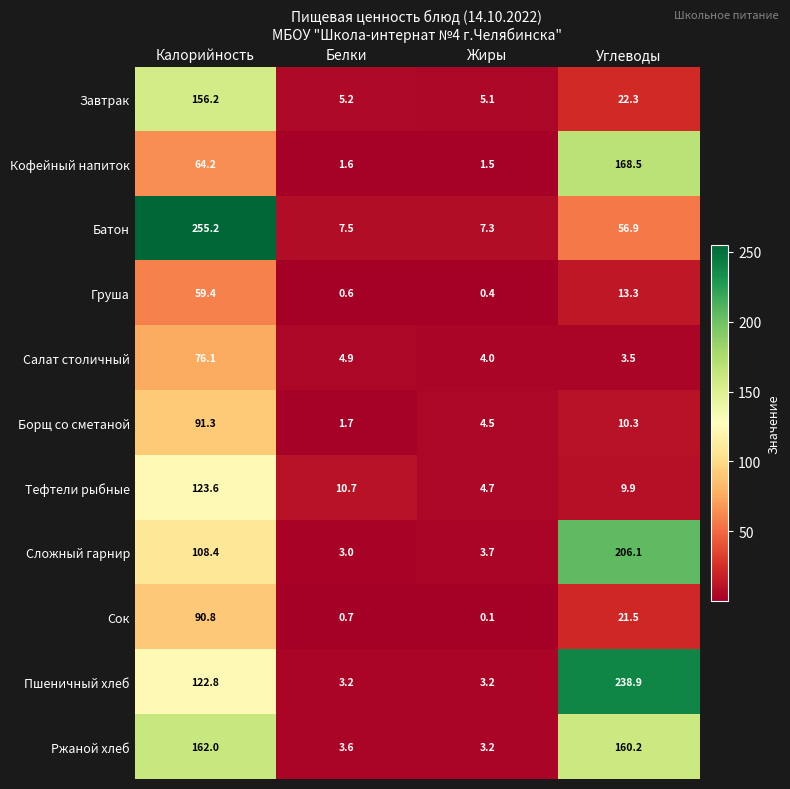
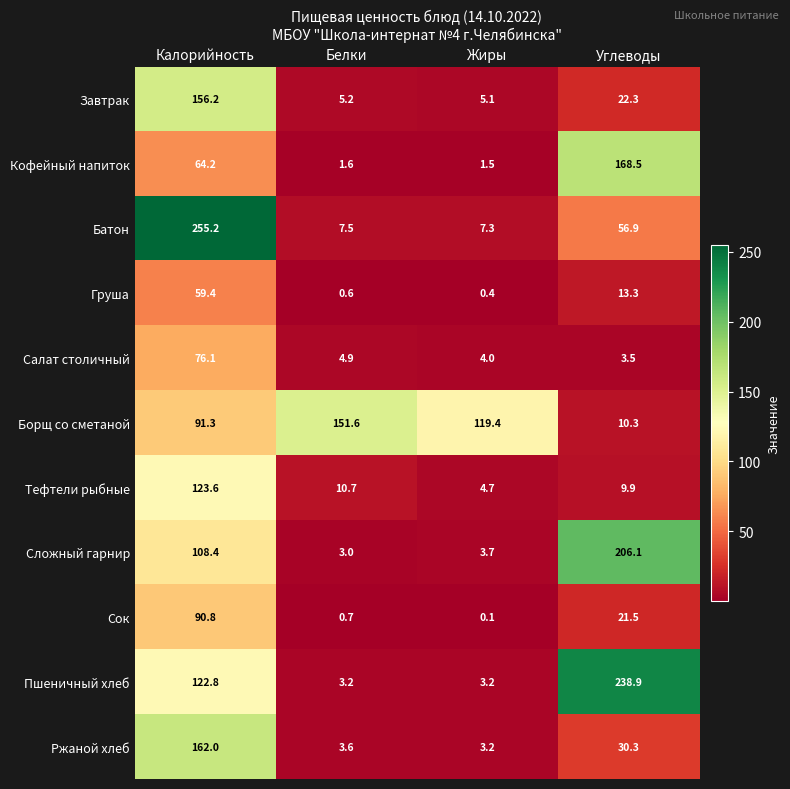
  {
    "Завтрак": {
      "Калорийность": 156.2,
      "Белки": 5.2,
      "Жиры": 5.1,
      "Углеводы": 22.3
    },
    "Кофейный напиток": {
      "Калорийность": 64.2,
      "Белки": 1.6,
      "Жиры": 1.5,
      "Углеводы": 168.5
    },
    "Батон": {
      "Калорийность": 255.2,
      "Белки": 7.5,
      "Жиры": 7.3,
      "Углеводы": 56.9
    },
    "Груша": {
      "Калорийность": 59.4,
      "Белки": 0.6,
      "Жиры": 0.4,
      "Углеводы": 13.3
    },
    "Салат столичный": {
      "Калорийность": 76.1,
      "Белки": 4.9,
      "Жиры": 4.0,
      "Углеводы": 3.5
    },
    "Борщ со сметаной": {
      "Калорийность": 91.3,
-     "Белки": 1.7,
-     "Жиры": 4.5,
+     "Белки": 151.6,
+     "Жиры": 119.4,
      "Углеводы": 10.3
    },
    "Тефтели рыбные": {
      "Калорийность": 123.6,
      "Белки": 10.7,
      "Жиры": 4.7,
      "Углеводы": 9.9
    },
    "Сложный гарнир": {
      "Калорийность": 108.4,
      "Белки": 3.0,
      "Жиры": 3.7,
      "Углеводы": 206.1
    },
    "Сок": {
      "Калорийность": 90.8,
      "Белки": 0.7,
      "Жиры": 0.1,
      "Углеводы": 21.5
    },
    "Пшеничный хлеб": {
      "Калорийность": 122.8,
      "Белки": 3.2,
      "Жиры": 3.2,
      "Углеводы": 238.9
    },
    "Ржаной хлеб": {
      "Калорийность": 162.0,
      "Белки": 3.6,
      "Жиры": 3.2,
-     "Углеводы": 160.2
+     "Углеводы": 30.3
    }
  }
